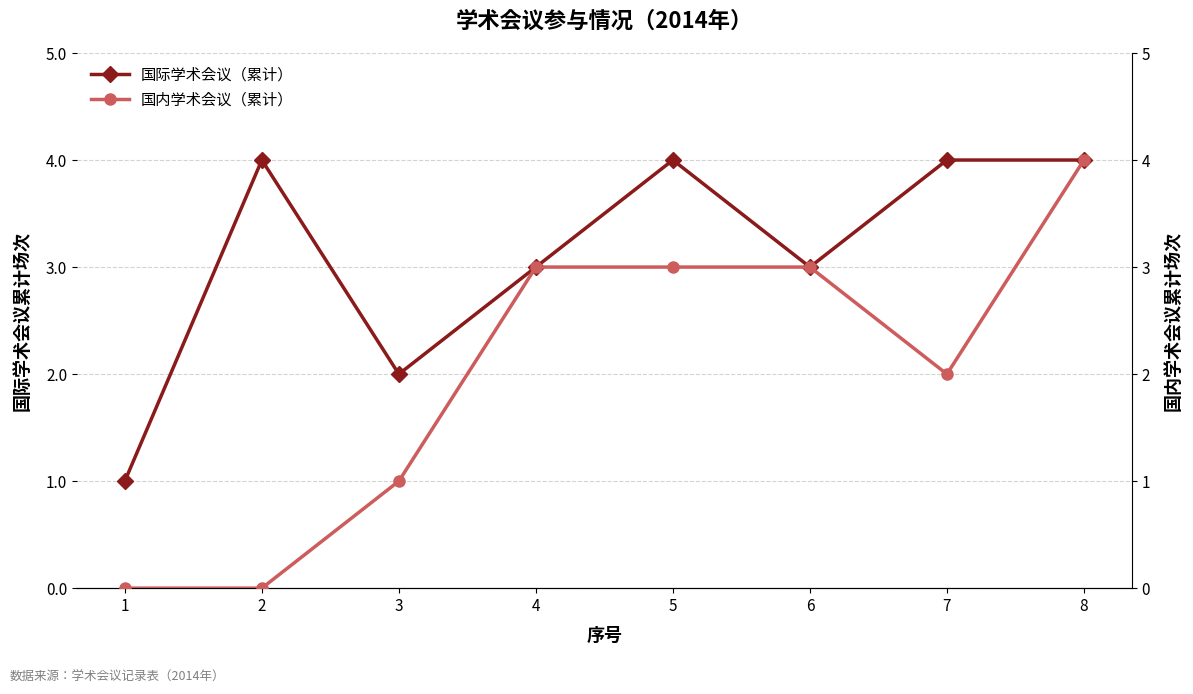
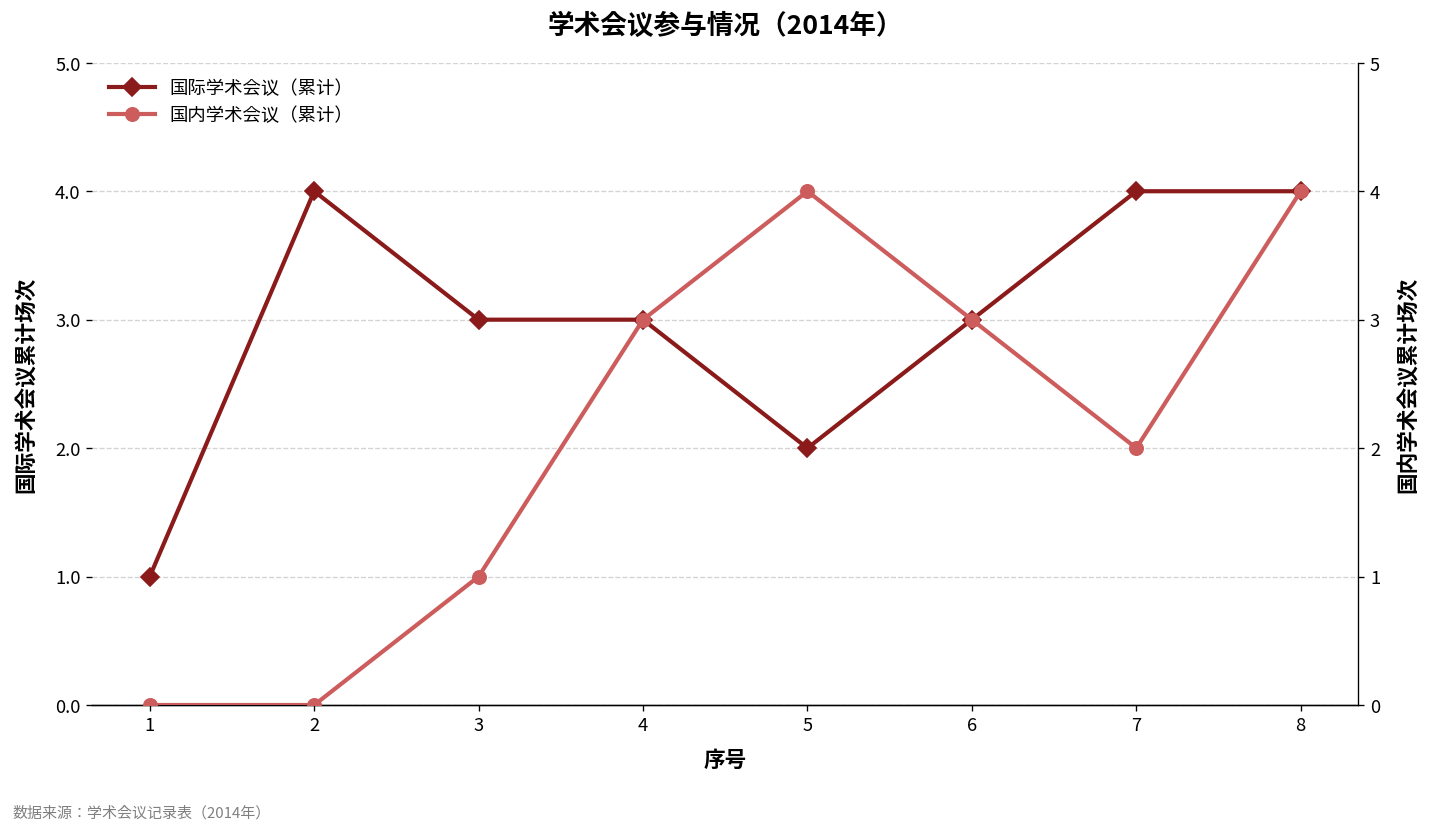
  {
    "国际学术会议（累计）": {
      "1": 1,
      "2": 4,
-     "3": 2,
+     "3": 3,
      "4": 3,
-     "5": 4,
+     "5": 2,
      "6": 3,
      "7": 4,
      "8": 4
    },
    "国内学术会议（累计）": {
      "1": 0,
      "2": 0,
      "3": 1,
      "4": 3,
-     "5": 3,
+     "5": 4,
      "6": 3,
      "7": 2,
      "8": 4
    }
  }
